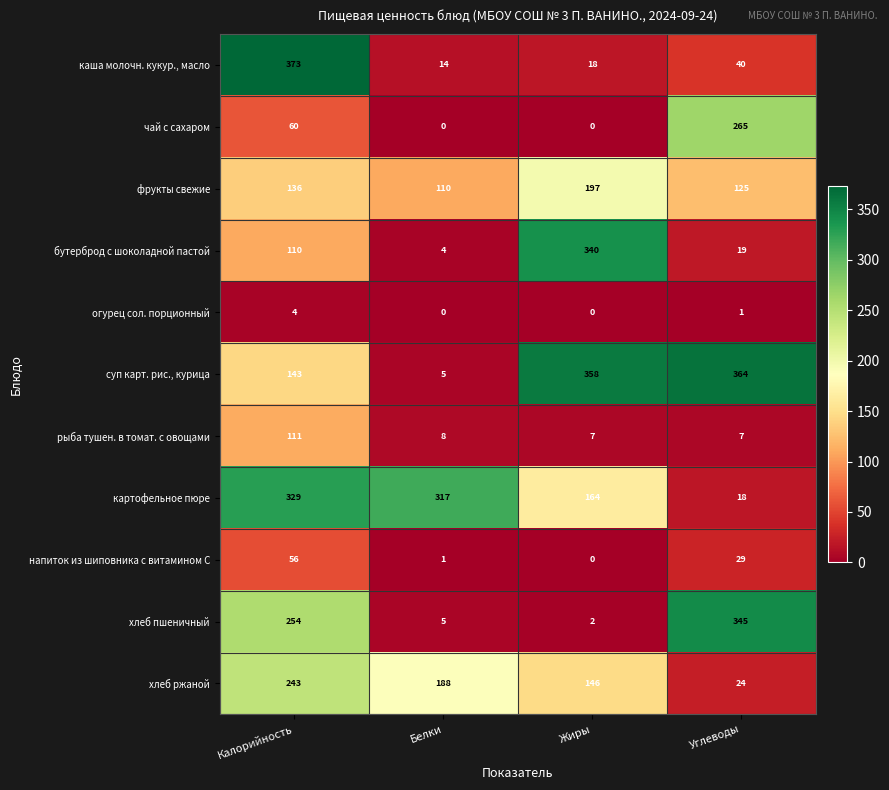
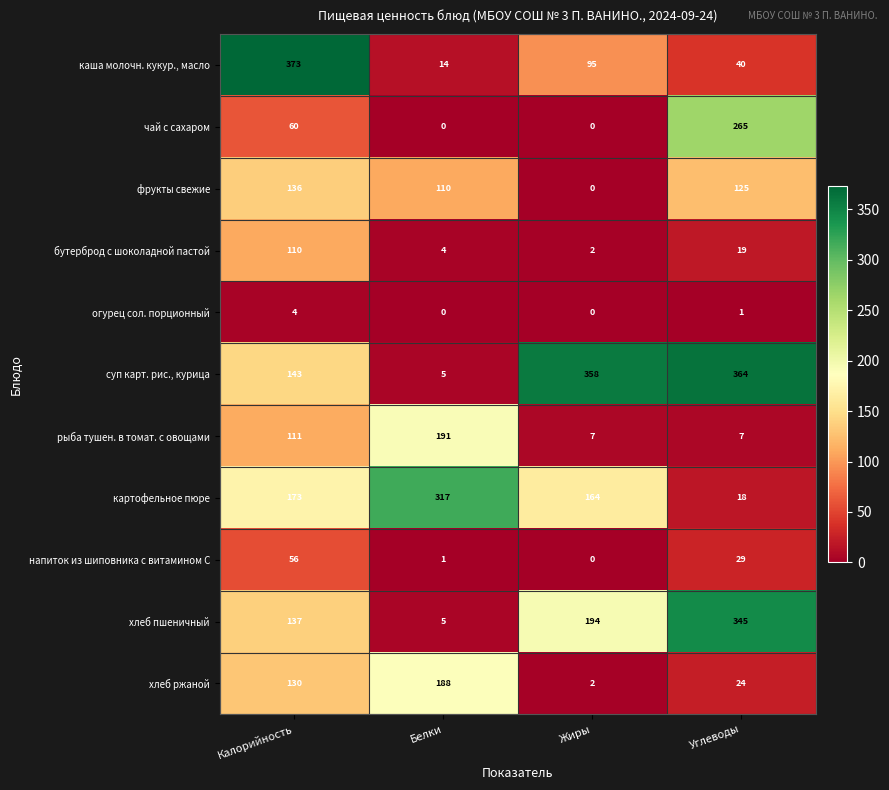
  {
    "каша молочн. кукур., масло": {
      "Калорийность": 373,
      "Белки": 14,
-     "Жиры": 18,
+     "Жиры": 95,
      "Углеводы": 40
    },
    "чай с сахаром": {
      "Калорийность": 60,
      "Белки": 0,
      "Жиры": 0,
      "Углеводы": 265
    },
    "фрукты свежие": {
      "Калорийность": 136,
      "Белки": 110,
-     "Жиры": 197,
+     "Жиры": 0,
      "Углеводы": 125
    },
    "бутерброд с шоколадной пастой": {
      "Калорийность": 110,
      "Белки": 4,
-     "Жиры": 340,
+     "Жиры": 2,
      "Углеводы": 19
    },
    "огурец сол. порционный": {
      "Калорийность": 4,
      "Белки": 0,
      "Жиры": 0,
      "Углеводы": 1
    },
    "суп карт. рис., курица": {
      "Калорийность": 143,
      "Белки": 5,
      "Жиры": 358,
      "Углеводы": 364
    },
    "рыба тушен. в томат. с овощами": {
      "Калорийность": 111,
-     "Белки": 8,
+     "Белки": 191,
      "Жиры": 7,
      "Углеводы": 7
    },
    "картофельное пюре": {
-     "Калорийность": 329,
+     "Калорийность": 173,
      "Белки": 317,
      "Жиры": 164,
      "Углеводы": 18
    },
    "напиток из шиповника с витамином С": {
      "Калорийность": 56,
      "Белки": 1,
      "Жиры": 0,
      "Углеводы": 29
    },
    "хлеб пшеничный": {
-     "Калорийность": 254,
+     "Калорийность": 137,
      "Белки": 5,
-     "Жиры": 2,
+     "Жиры": 194,
      "Углеводы": 345
    },
    "хлеб ржаной": {
-     "Калорийность": 243,
+     "Калорийность": 130,
      "Белки": 188,
-     "Жиры": 146,
+     "Жиры": 2,
      "Углеводы": 24
    }
  }
